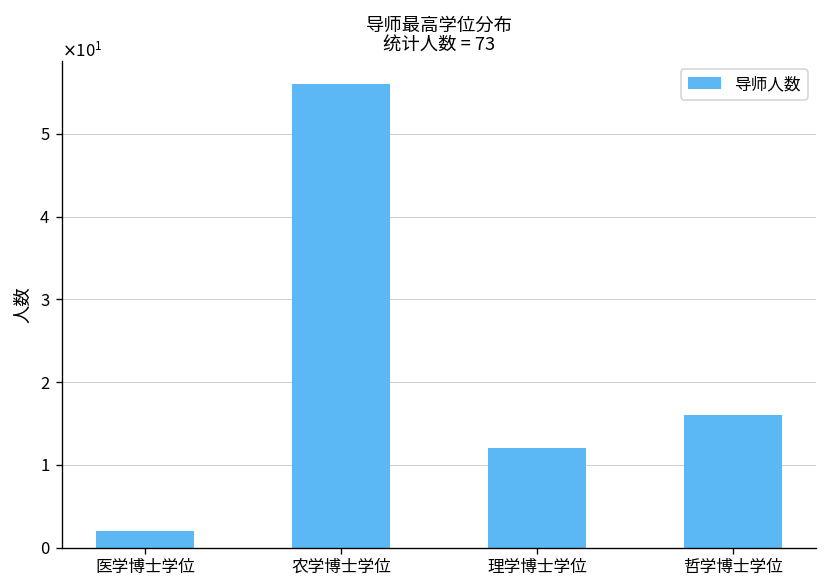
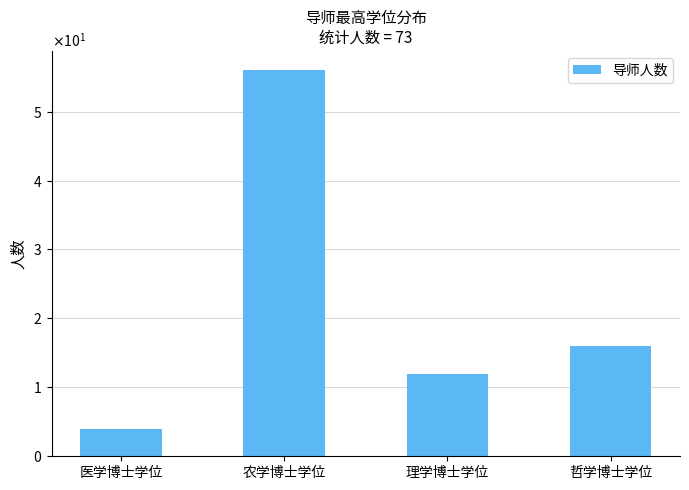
  {
-   "医学博士学位": 2,
+   "医学博士学位": 4,
    "农学博士学位": 56,
    "理学博士学位": 12,
    "哲学博士学位": 16
  }
